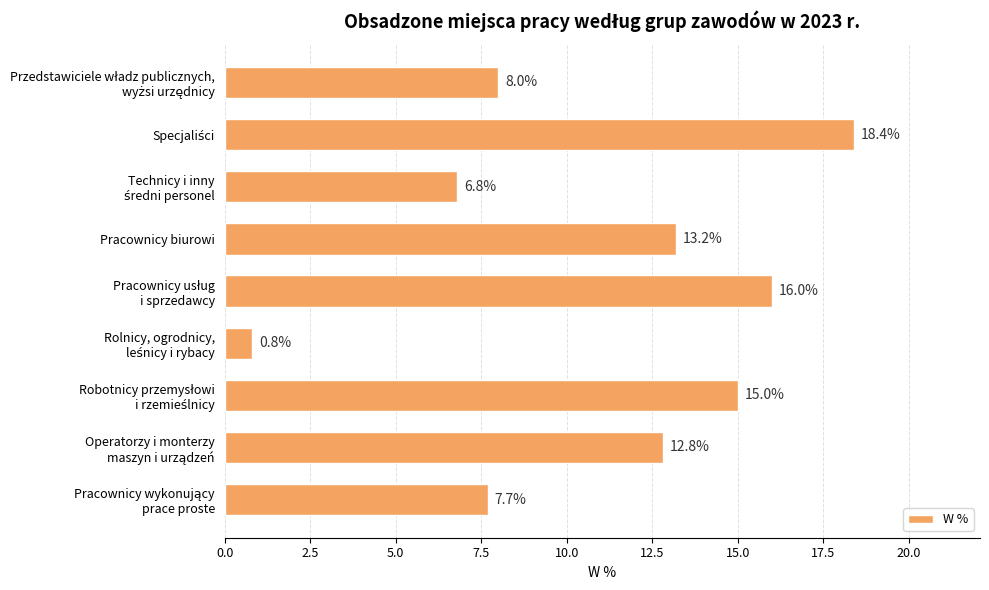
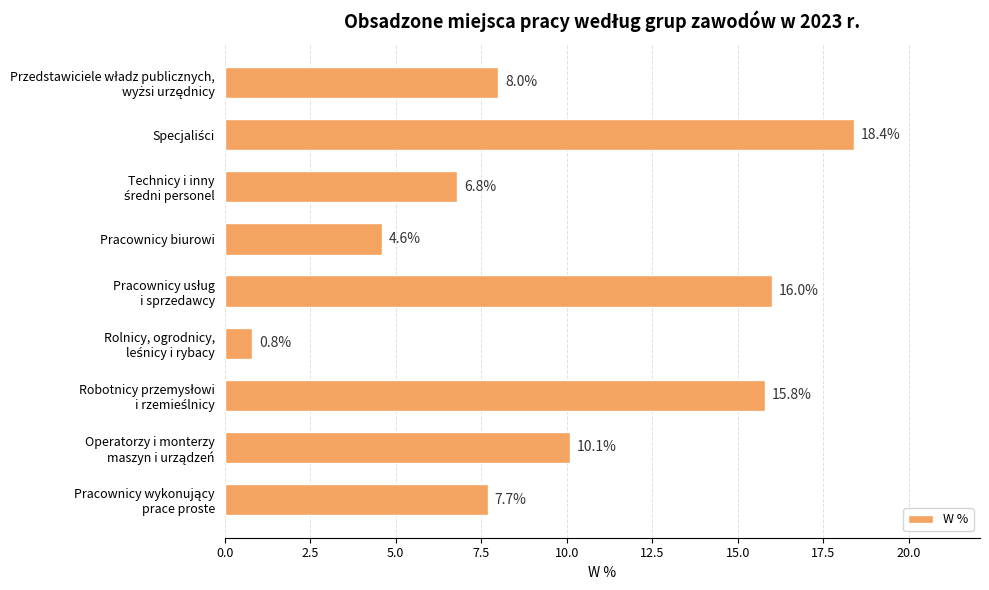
  {
    "Przedstawiciele władz publicznych, wyżsi urzędnicy": "8.0%",
    "Specjaliści": "18.4%",
    "Technicy i inny średni personel": "6.8%",
-   "Pracownicy biurowi": "13.2%",
+   "Pracownicy biurowi": "4.6%",
    "Pracownicy usług i sprzedawcy": "16.0%",
    "Rolnicy, ogrodnicy, leśnicy i rybacy": "0.8%",
-   "Robotnicy przemysłowi i rzemieślnicy": "15.0%",
-   "Operatorzy i monterzy maszyn i urządzeń": "12.8%",
+   "Robotnicy przemysłowi i rzemieślnicy": "15.8%",
+   "Operatorzy i monterzy maszyn i urządzeń": "10.1%",
    "Pracownicy wykonujący prace proste": "7.7%"
  }
